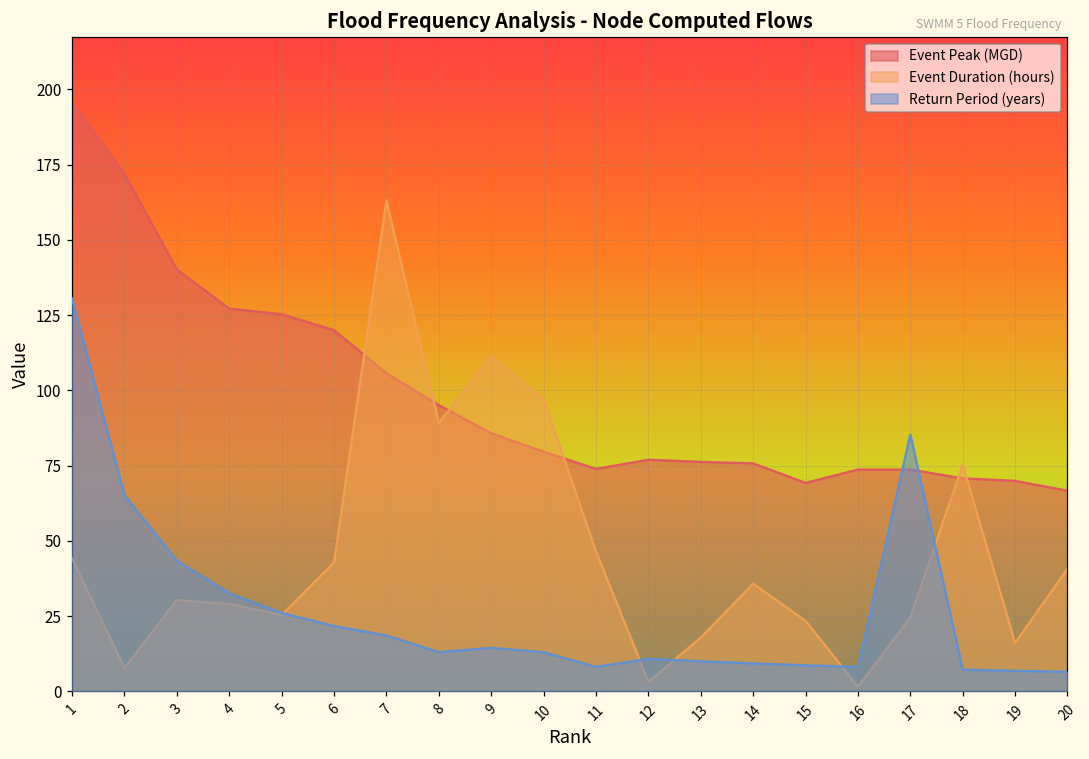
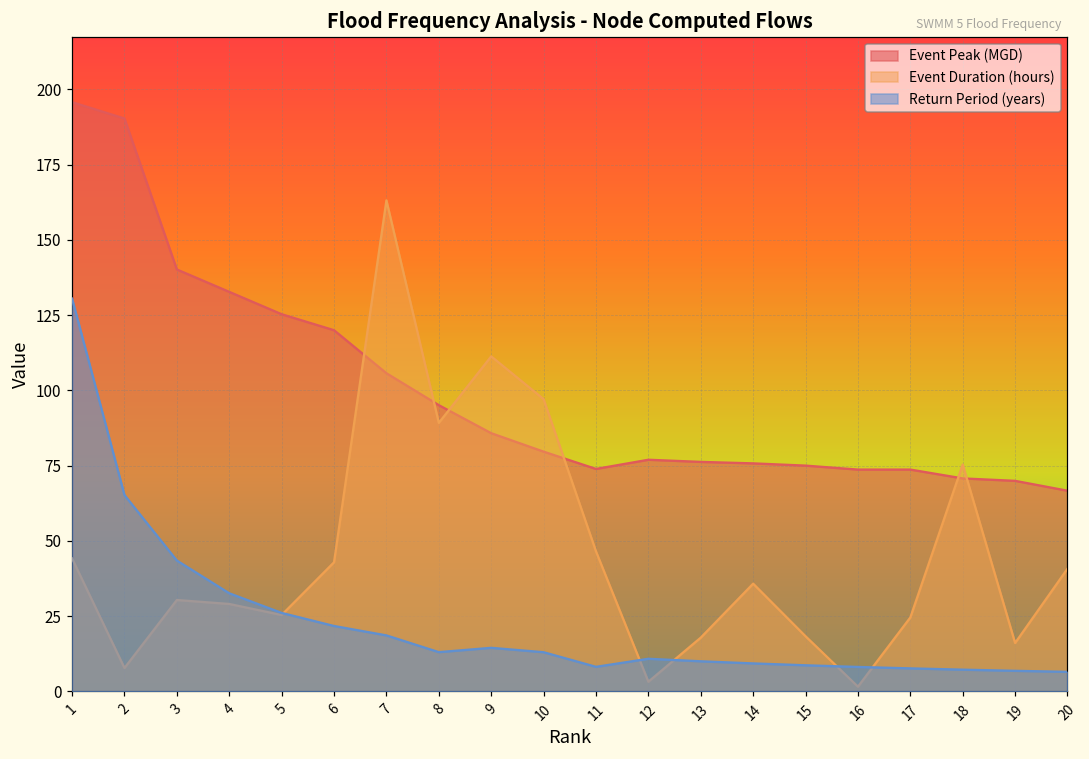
  {
    "Event Peak (MGD)": {
      "1": 196,
-     "2": 172,
+     "2": 190,
      "3": 140,
-     "4": 127,
+     "4": 133,
      "5": 125,
      "6": 120,
      "7": 106,
      "8": 95,
      "9": 86,
      "10": 80,
      "11": 74,
      "12": 77,
      "13": 76,
      "14": 76,
-     "15": 69,
+     "15": 75,
      "16": 74,
      "17": 74,
      "18": 71,
      "19": 70,
      "20": 67
    },
    "Event Duration (hours)": {
      "1": 44,
      "2": 8,
      "3": 30,
      "4": 29,
      "6": 43,
      "7": 163,
      "8": 89,
      "9": 111,
      "10": 97,
      "11": 47,
      "12": 3,
      "13": 18,
      "14": 36,
-     "15": 23,
+     "15": 18,
      "16": 2,
      "17": 25,
      "18": 75,
      "19": 16,
      "20": 41
    },
    "Return Period (years)": {
      "1": 130,
      "2": 65,
      "3": 43,
      "4": 33,
      "6": 22,
      "7": 19,
      "8": 13,
      "9": 15,
      "10": 13,
      "11": 8,
      "12": 11,
      "13": 10,
      "14": 9,
      "15": 9,
      "16": 8,
-     "17": 85,
+     "17": 8,
      "18": 7,
      "19": 7,
      "20": 7
    }
  }
